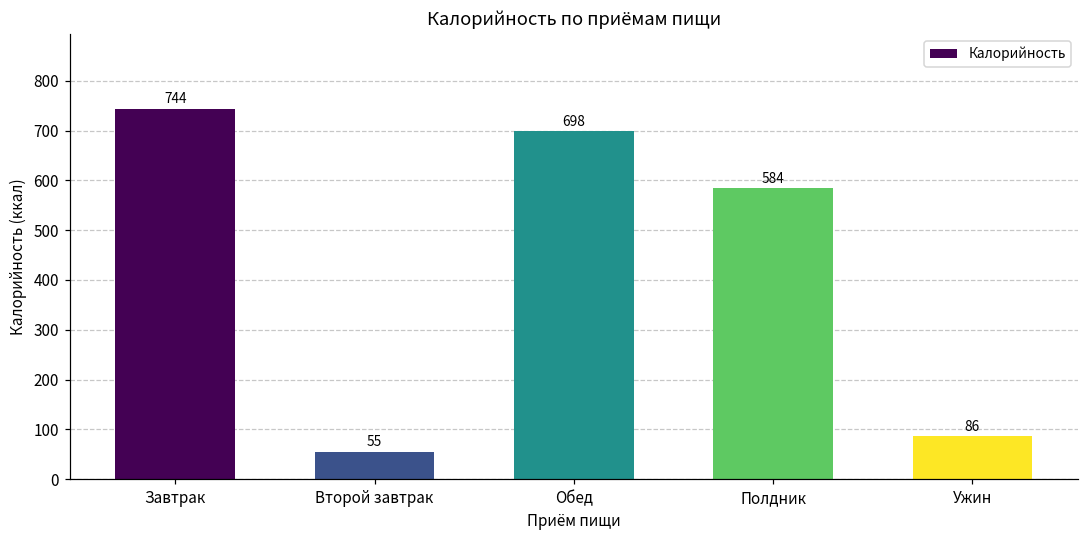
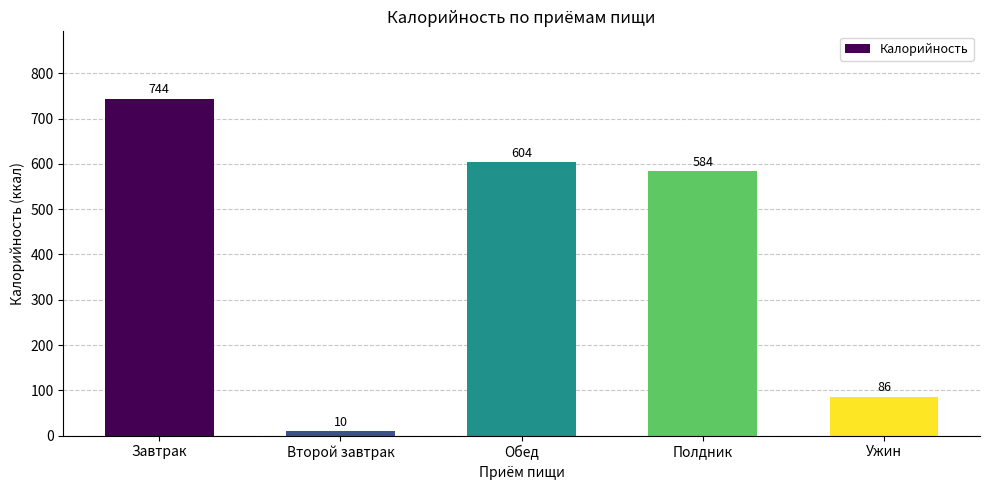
  {
    "Завтрак": 744,
-   "Второй завтрак": 55,
-   "Обед": 698,
+   "Второй завтрак": 10,
+   "Обед": 604,
    "Полдник": 584,
    "Ужин": 86
  }
